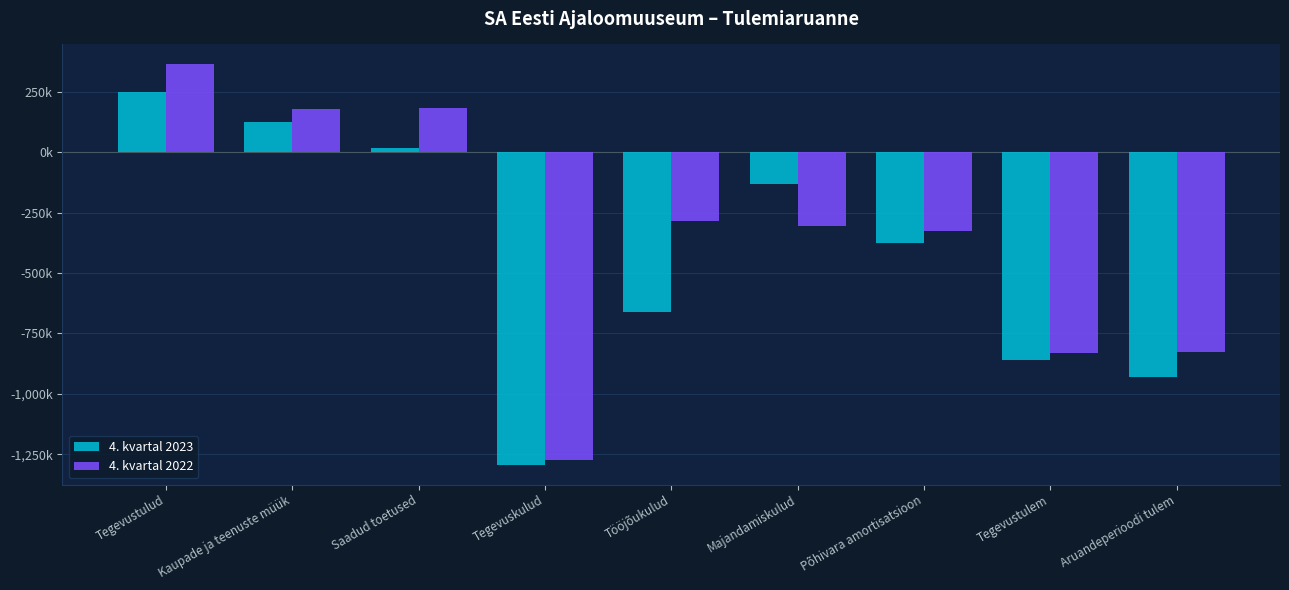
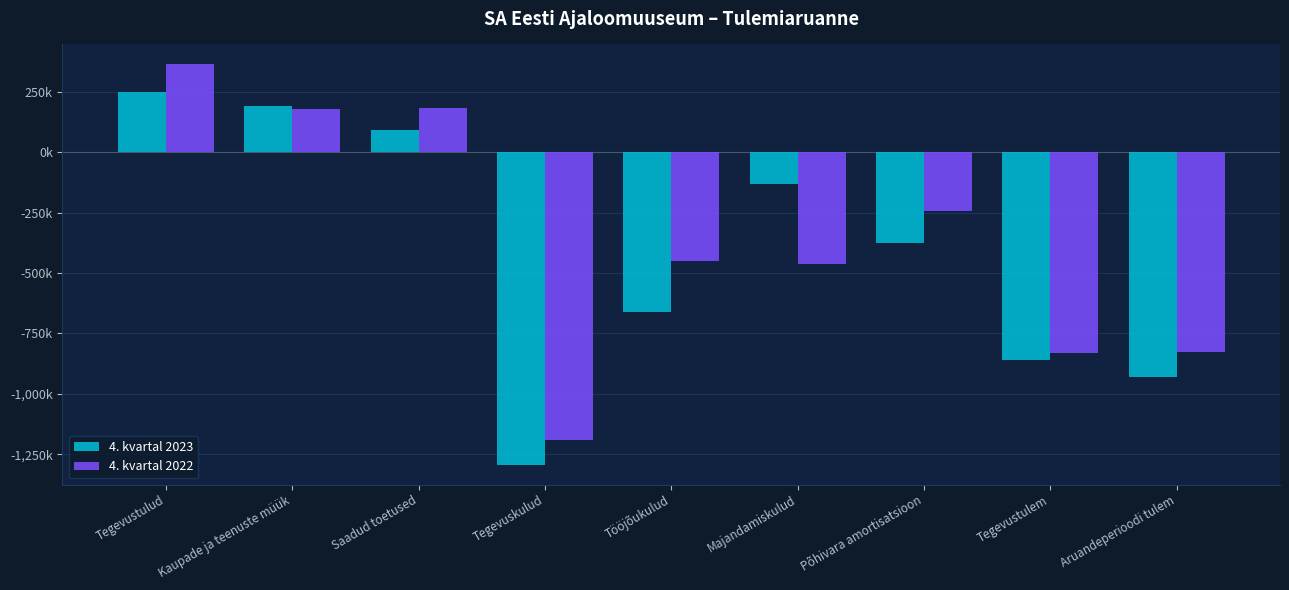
  {
    "4. kvartal 2023": {
      "Tegevustulud": "250,000",
-     "Kaupade ja teenuste müük": "120,000",
-     "Saadud toetused": "20,000",
+     "Kaupade ja teenuste müük": "190,000",
+     "Saadud toetused": "90,000",
      "Tegevuskulud": "-1,290,000",
      "Tööjõukulud": "-660,000",
      "Majandamiskulud": "-130,000",
      "Põhivara amortisatsioon": "-370,000",
      "Tegevustulem": "-860,000",
      "Aruandeperioodi tulem": "-930,000"
    },
    "4. kvartal 2022": {
      "Tegevustulud": "360,000",
      "Kaupade ja teenuste müük": "180,000",
      "Saadud toetused": "180,000",
-     "Tegevuskulud": "-1,270,000",
-     "Tööjõukulud": "-280,000",
-     "Majandamiskulud": "-310,000",
-     "Põhivara amortisatsioon": "-330,000",
+     "Tegevuskulud": "-1,190,000",
+     "Tööjõukulud": "-450,000",
+     "Majandamiskulud": "-460,000",
+     "Põhivara amortisatsioon": "-240,000",
      "Tegevustulem": "-830,000",
      "Aruandeperioodi tulem": "-830,000"
    }
  }
